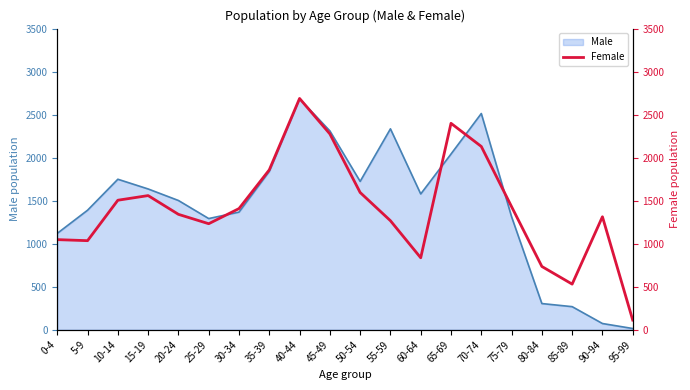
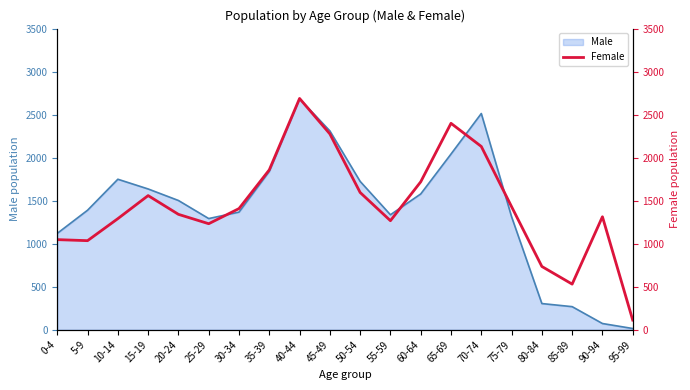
  {
    "Male": {
      "0-4": 1100,
      "5-9": 1400,
      "10-14": 1700,
      "15-19": 1600,
      "20-24": 1500,
      "25-29": 1300,
      "30-34": 1400,
      "35-39": 1800,
      "40-44": 2700,
      "45-49": 2300,
      "50-54": 1700,
-     "55-59": 2300,
+     "55-59": 1300,
      "60-64": 1600,
      "65-69": 2000,
      "70-74": 2500,
      "75-79": 1300,
      "80-84": 300,
      "85-89": 300,
      "90-94": 100,
      "95-99": 0
    },
    "Female": {
      "0-4": 1000,
      "5-9": 1000,
-     "10-14": 1500,
+     "10-14": 1300,
      "15-19": 1600,
      "20-24": 1300,
      "25-29": 1200,
      "30-34": 1400,
      "35-39": 1900,
      "40-44": 2700,
      "45-49": 2300,
      "50-54": 1600,
      "55-59": 1300,
-     "60-64": 800,
+     "60-64": 1700,
      "65-69": 2400,
      "70-74": 2100,
      "75-79": 1400,
      "80-84": 700,
      "85-89": 500,
      "90-94": 1300,
      "95-99": 100
    }
  }
